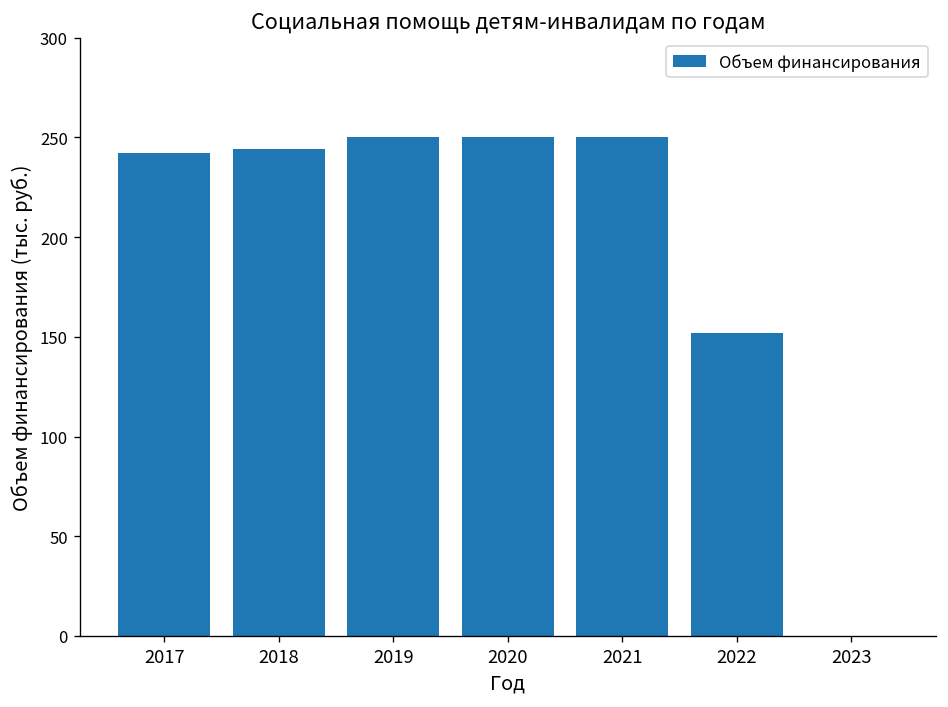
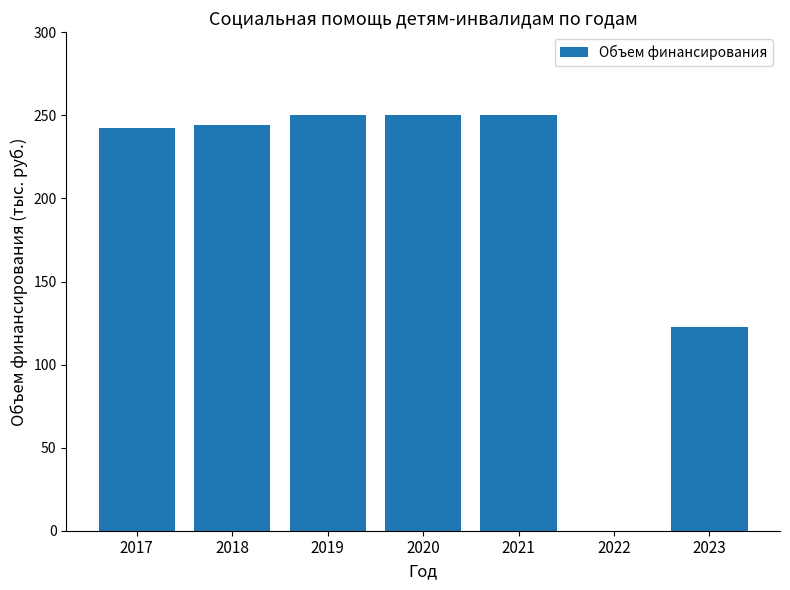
  {
    "2017": 242,
    "2018": 244,
    "2019": 250,
    "2020": 250,
    "2021": 250,
-   "2022": 152,
-   "2023": 0
+   "2022": 0,
+   "2023": 123
  }
